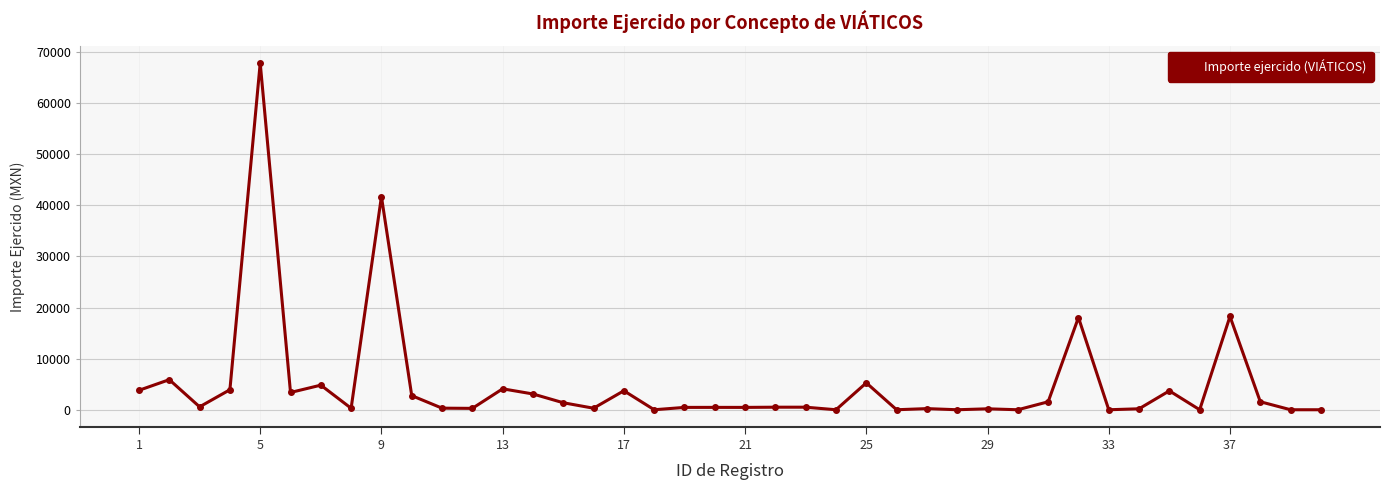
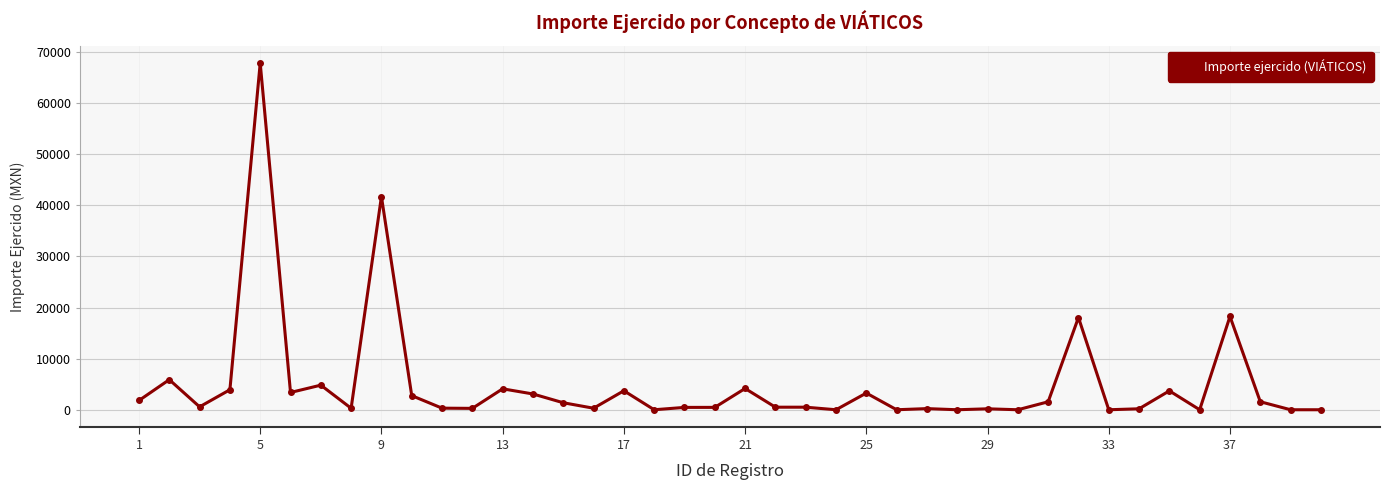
  {
-   "1": 4000,
+   "1": 2000,
    "5": 68000,
    "9": 42000,
    "13": 4000,
    "17": 4000,
-   "21": 0,
-   "25": 5000,
+   "21": 4000,
+   "25": 3000,
    "29": 0,
    "33": 0,
    "37": 18000
  }
